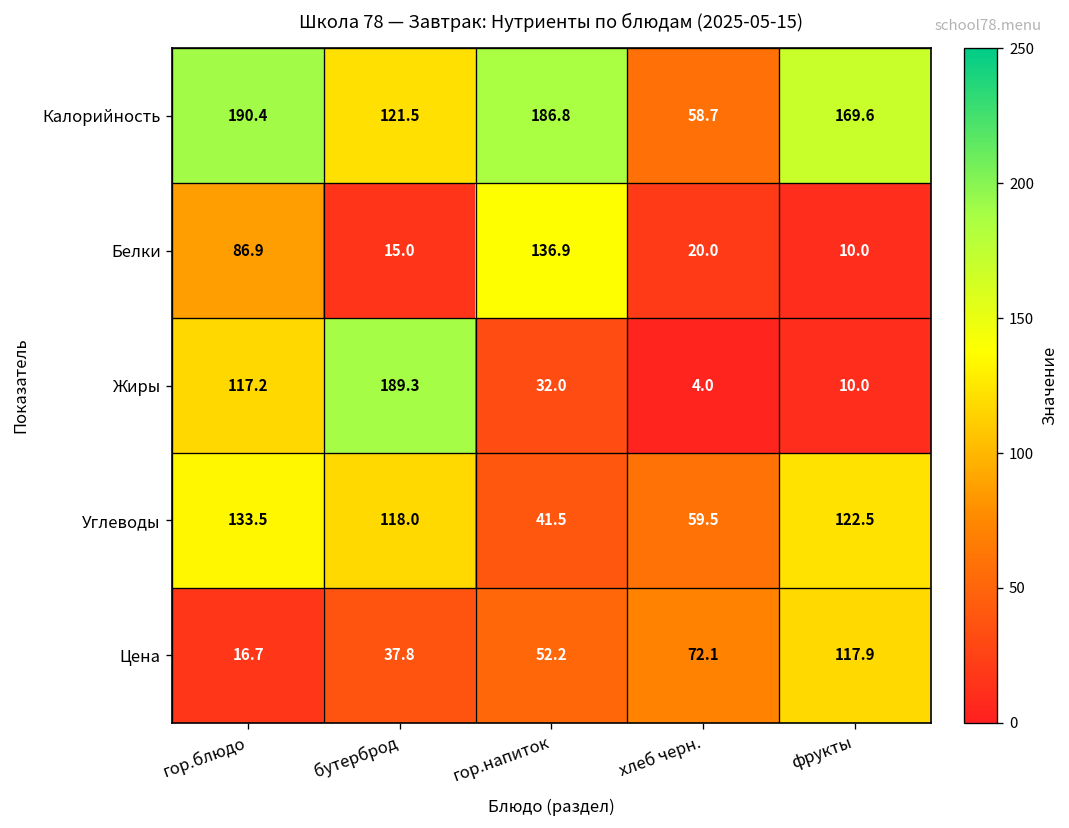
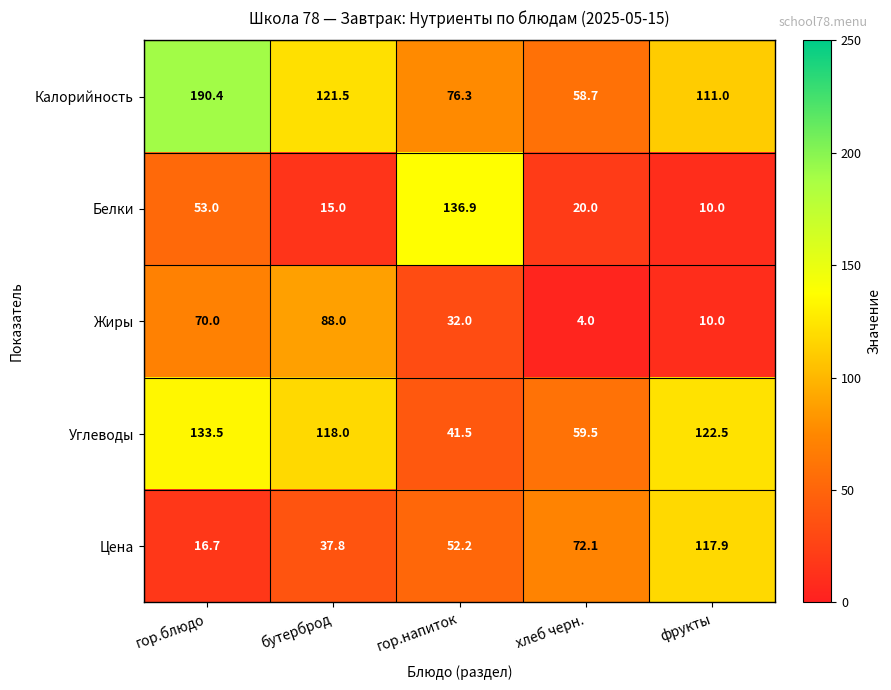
  {
    "Калорийность": {
      "гор.блюдо": 190.4,
      "бутерброд": 121.5,
-     "гор.напиток": 186.8,
+     "гор.напиток": 76.3,
      "хлеб черн.": 58.7,
-     "фрукты": 169.6
+     "фрукты": 111.0
    },
    "Белки": {
-     "гор.блюдо": 86.9,
+     "гор.блюдо": 53.0,
      "бутерброд": 15.0,
      "гор.напиток": 136.9,
      "хлеб черн.": 20.0,
      "фрукты": 10.0
    },
    "Жиры": {
-     "гор.блюдо": 117.2,
-     "бутерброд": 189.3,
+     "гор.блюдо": 70.0,
+     "бутерброд": 88.0,
      "гор.напиток": 32.0,
      "хлеб черн.": 4.0,
      "фрукты": 10.0
    },
    "Углеводы": {
      "гор.блюдо": 133.5,
      "бутерброд": 118.0,
      "гор.напиток": 41.5,
      "хлеб черн.": 59.5,
      "фрукты": 122.5
    },
    "Цена": {
      "гор.блюдо": 16.7,
      "бутерброд": 37.8,
      "гор.напиток": 52.2,
      "хлеб черн.": 72.1,
      "фрукты": 117.9
    }
  }
